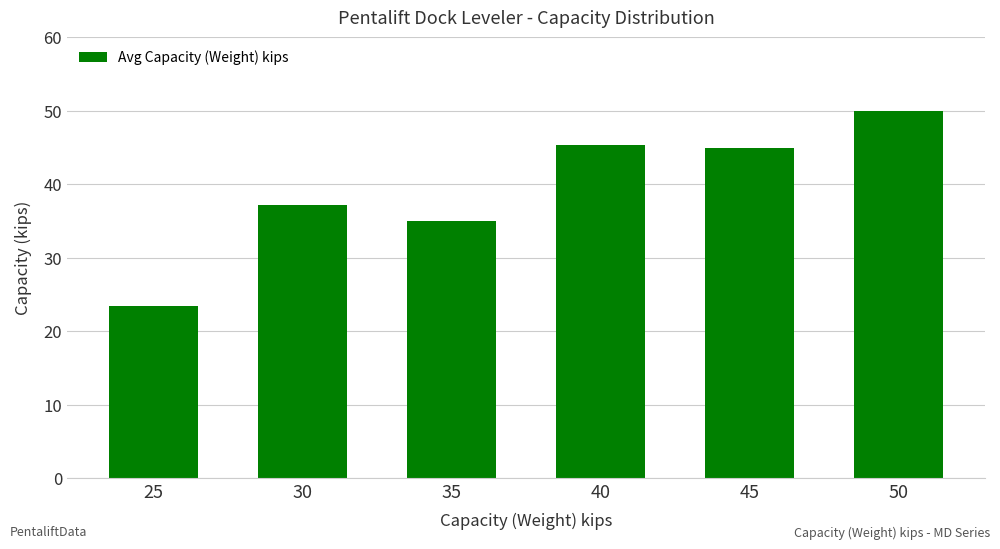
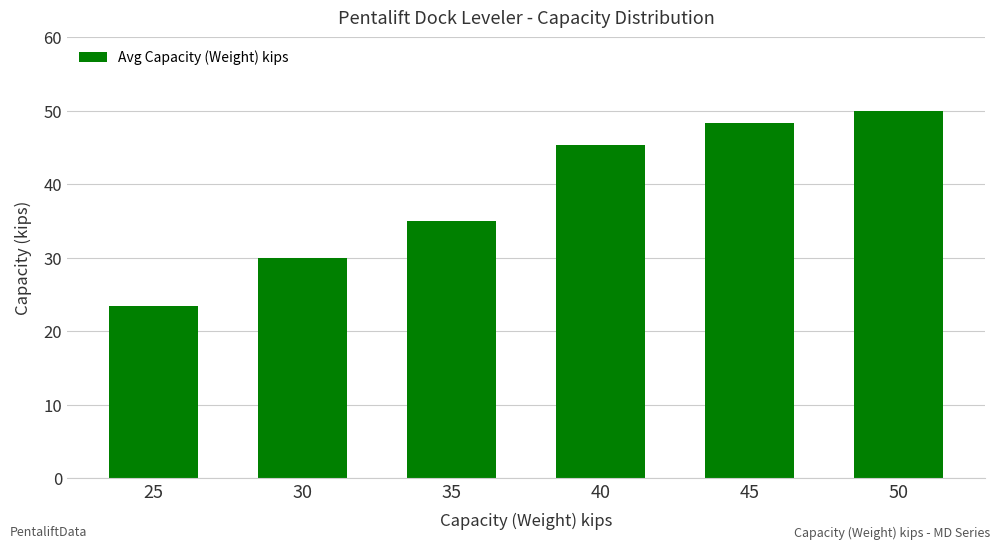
  {
    "25": 24,
-   "30": 37,
+   "30": 30,
    "35": 35,
    "40": 45,
-   "45": 45,
+   "45": 48,
    "50": 50
  }
